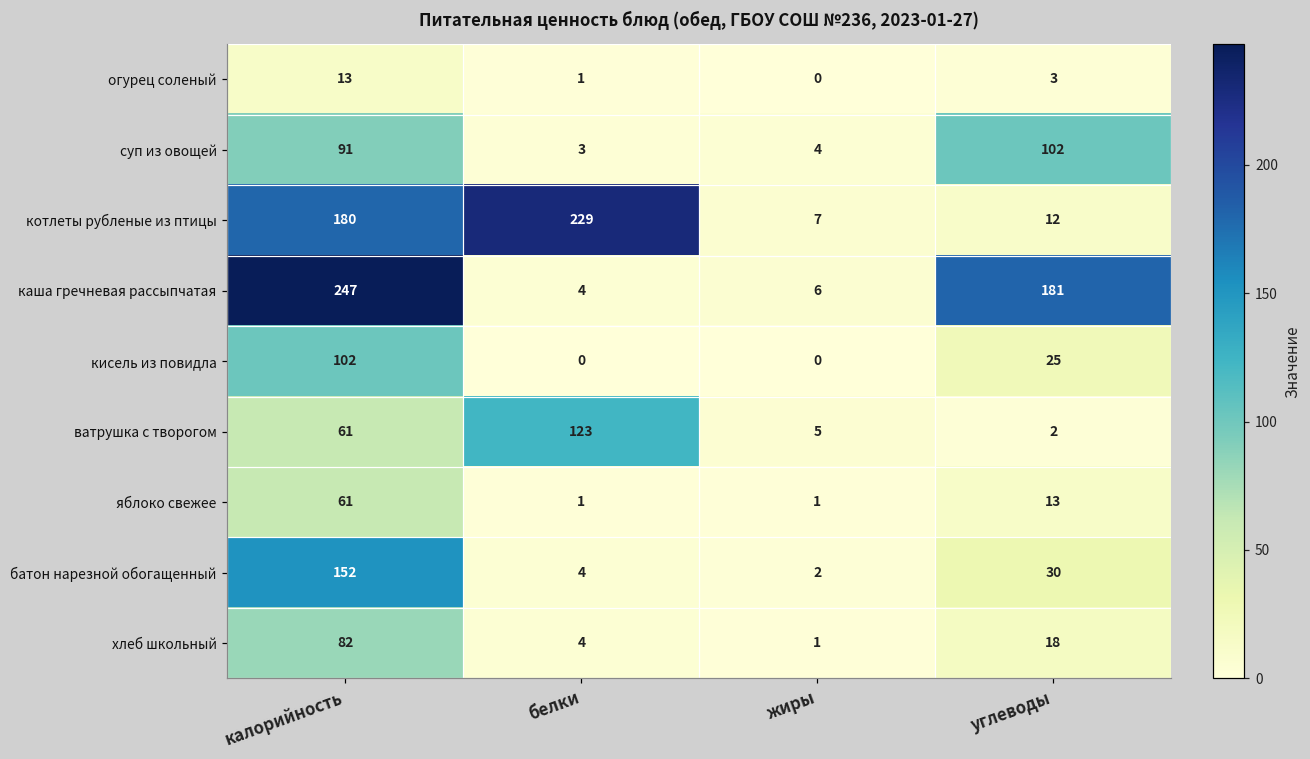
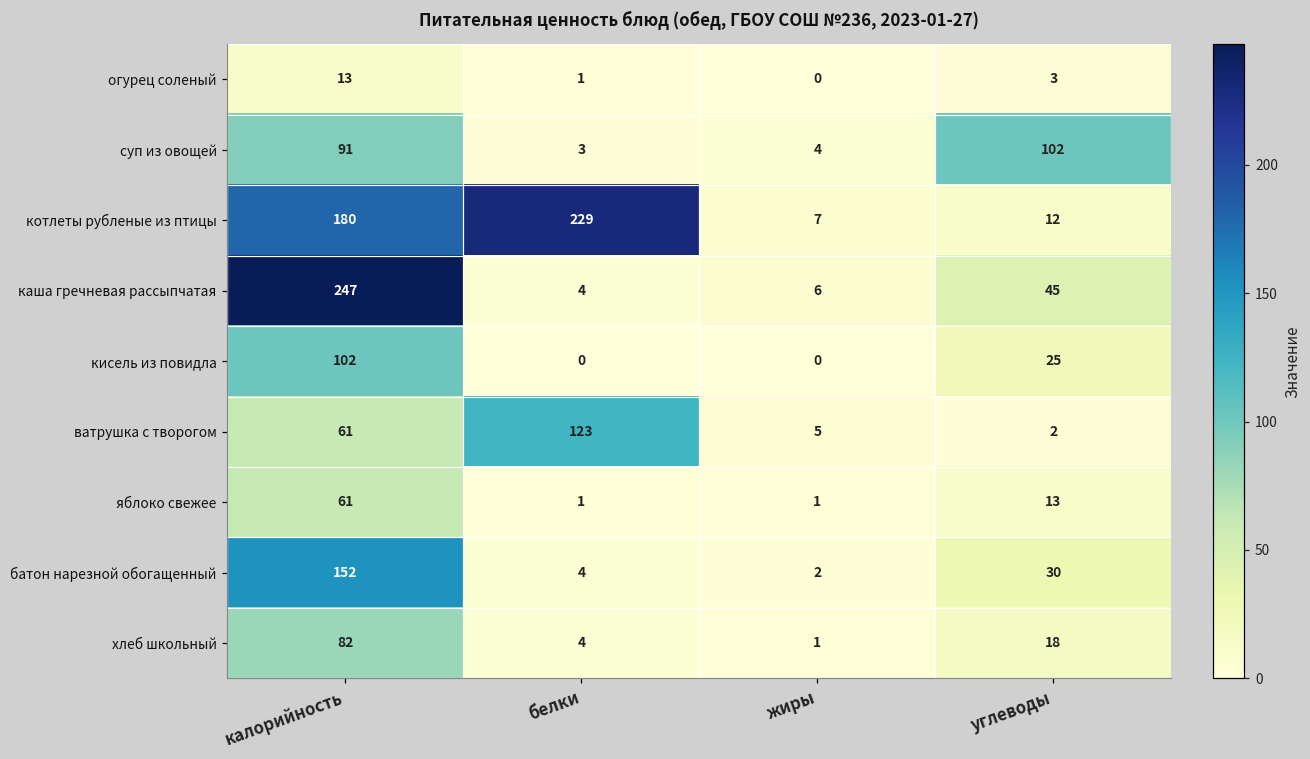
  {
    "огурец соленый": {
      "калорийность": 13,
      "белки": 1,
      "жиры": 0,
      "углеводы": 3
    },
    "суп из овощей": {
      "калорийность": 91,
      "белки": 3,
      "жиры": 4,
      "углеводы": 102
    },
    "котлеты рубленые из птицы": {
      "калорийность": 180,
      "белки": 229,
      "жиры": 7,
      "углеводы": 12
    },
    "каша гречневая рассыпчатая": {
      "калорийность": 247,
      "белки": 4,
      "жиры": 6,
-     "углеводы": 181
+     "углеводы": 45
    },
    "кисель из повидла": {
      "калорийность": 102,
      "белки": 0,
      "жиры": 0,
      "углеводы": 25
    },
    "ватрушка с творогом": {
      "калорийность": 61,
      "белки": 123,
      "жиры": 5,
      "углеводы": 2
    },
    "яблоко свежее": {
      "калорийность": 61,
      "белки": 1,
      "жиры": 1,
      "углеводы": 13
    },
    "батон нарезной обогащенный": {
      "калорийность": 152,
      "белки": 4,
      "жиры": 2,
      "углеводы": 30
    },
    "хлеб школьный": {
      "калорийность": 82,
      "белки": 4,
      "жиры": 1,
      "углеводы": 18
    }
  }
